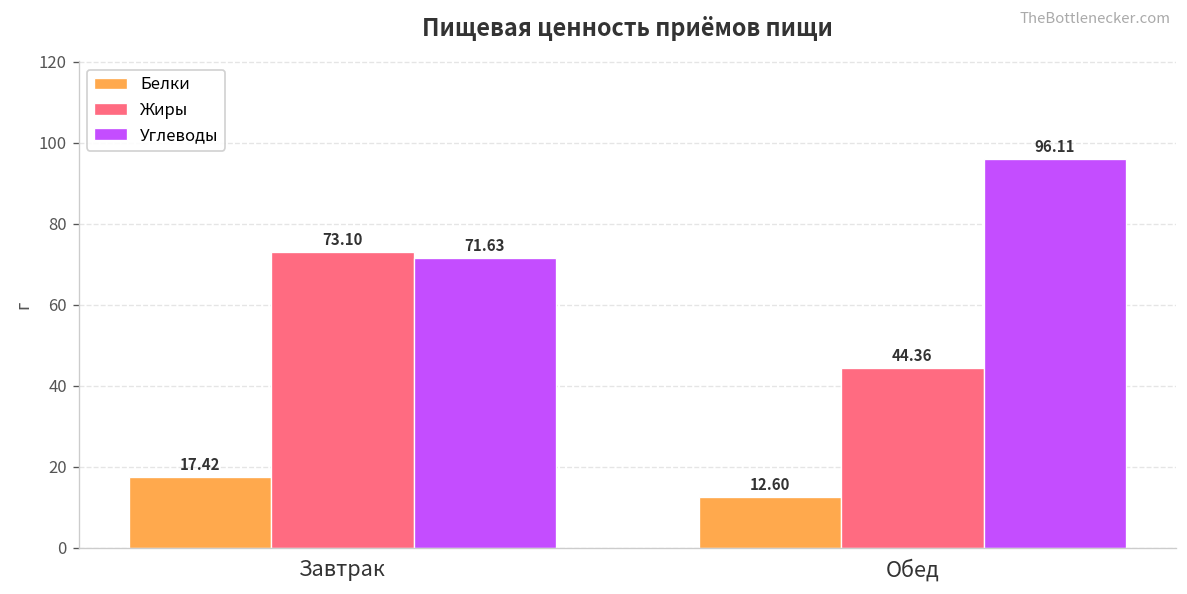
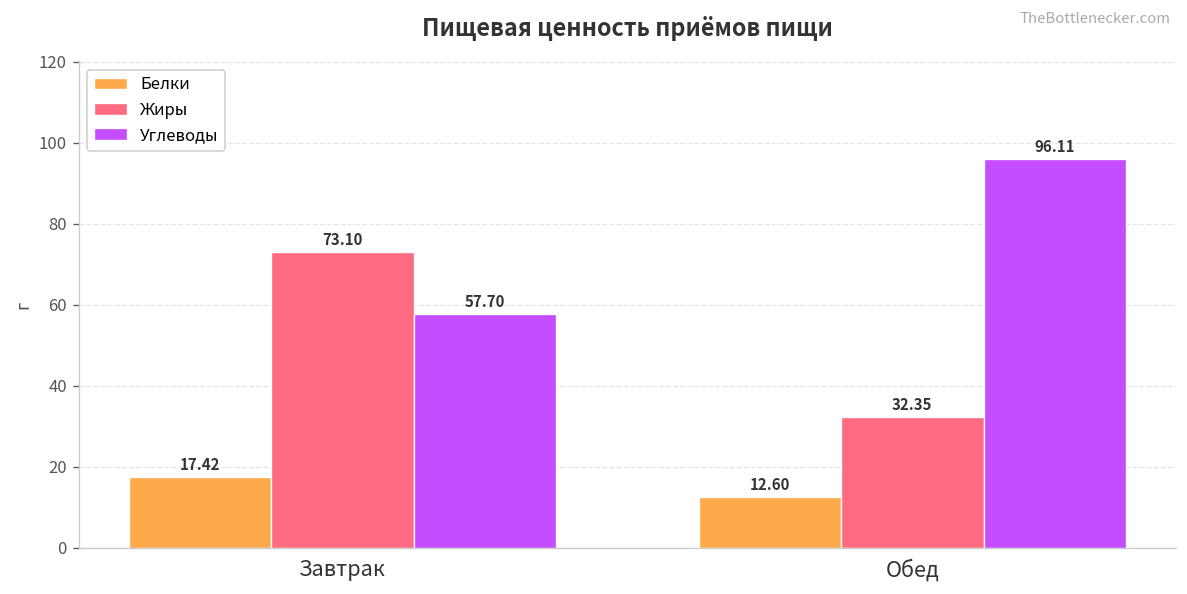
  {
    "Белки": {
      "Завтрак": 17.42,
      "Обед": 12.60
    },
    "Жиры": {
      "Завтрак": 73.10,
-     "Обед": 44.36
+     "Обед": 32.35
    },
    "Углеводы": {
-     "Завтрак": 71.63,
+     "Завтрак": 57.70,
      "Обед": 96.11
    }
  }
